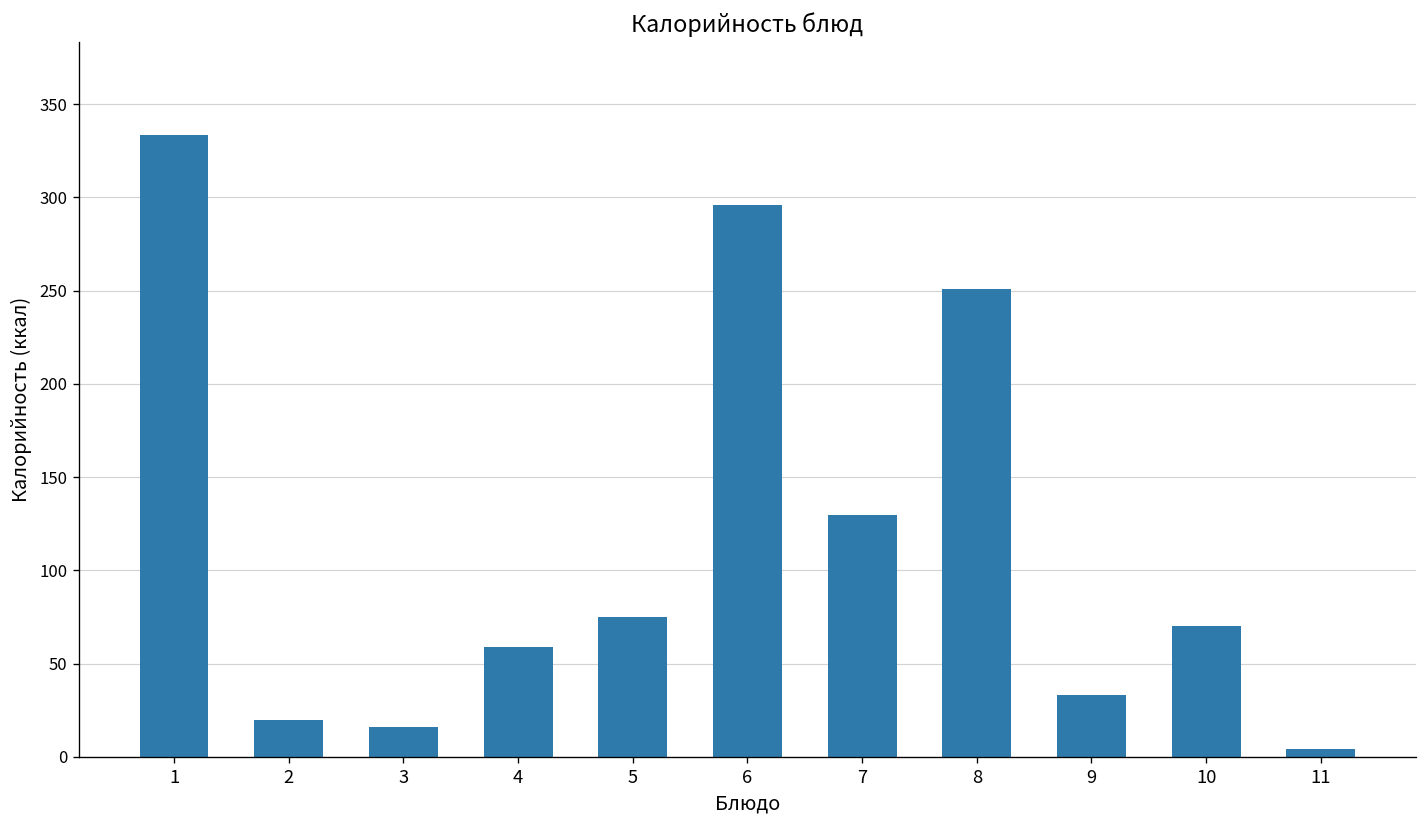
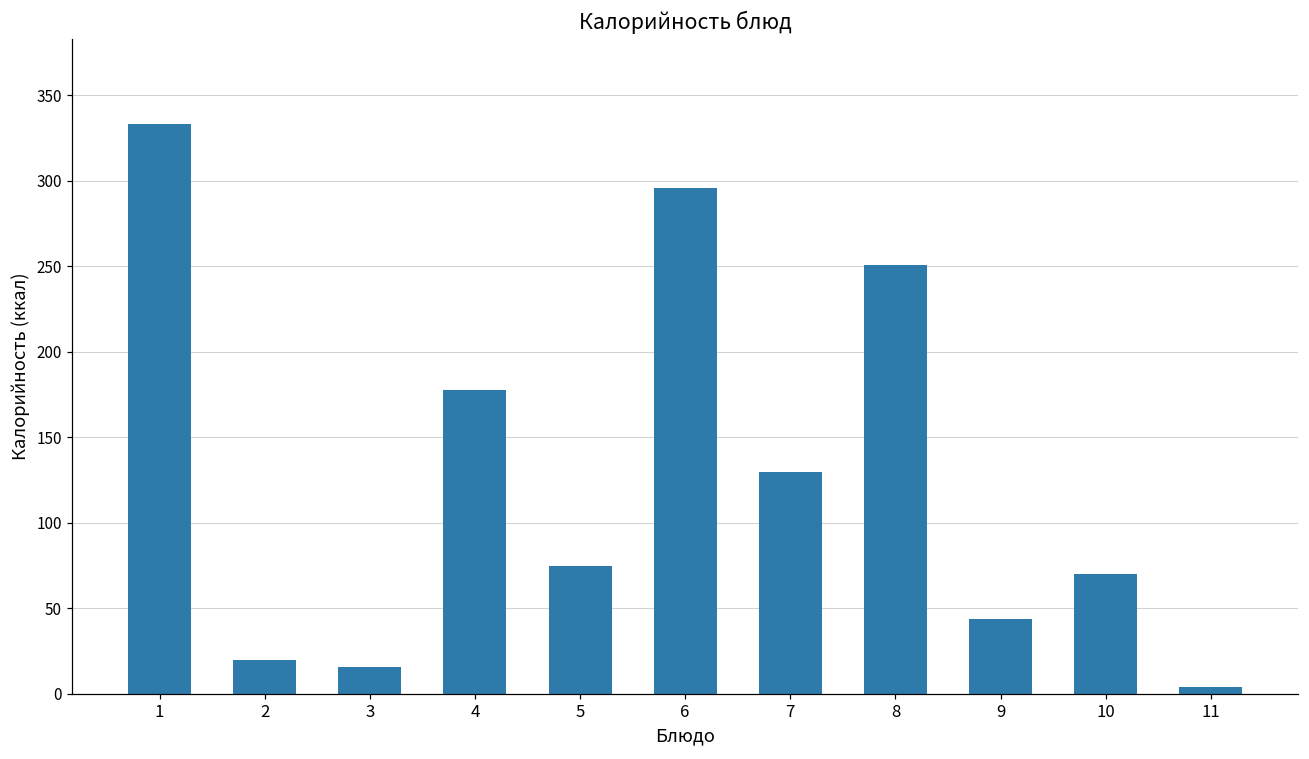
  {
    "1": 333,
    "2": 20,
    "3": 16,
-   "4": 59,
+   "4": 178,
    "5": 75,
    "6": 296,
    "7": 130,
    "8": 251,
-   "9": 33,
+   "9": 44,
    "10": 70,
    "11": 4
  }
